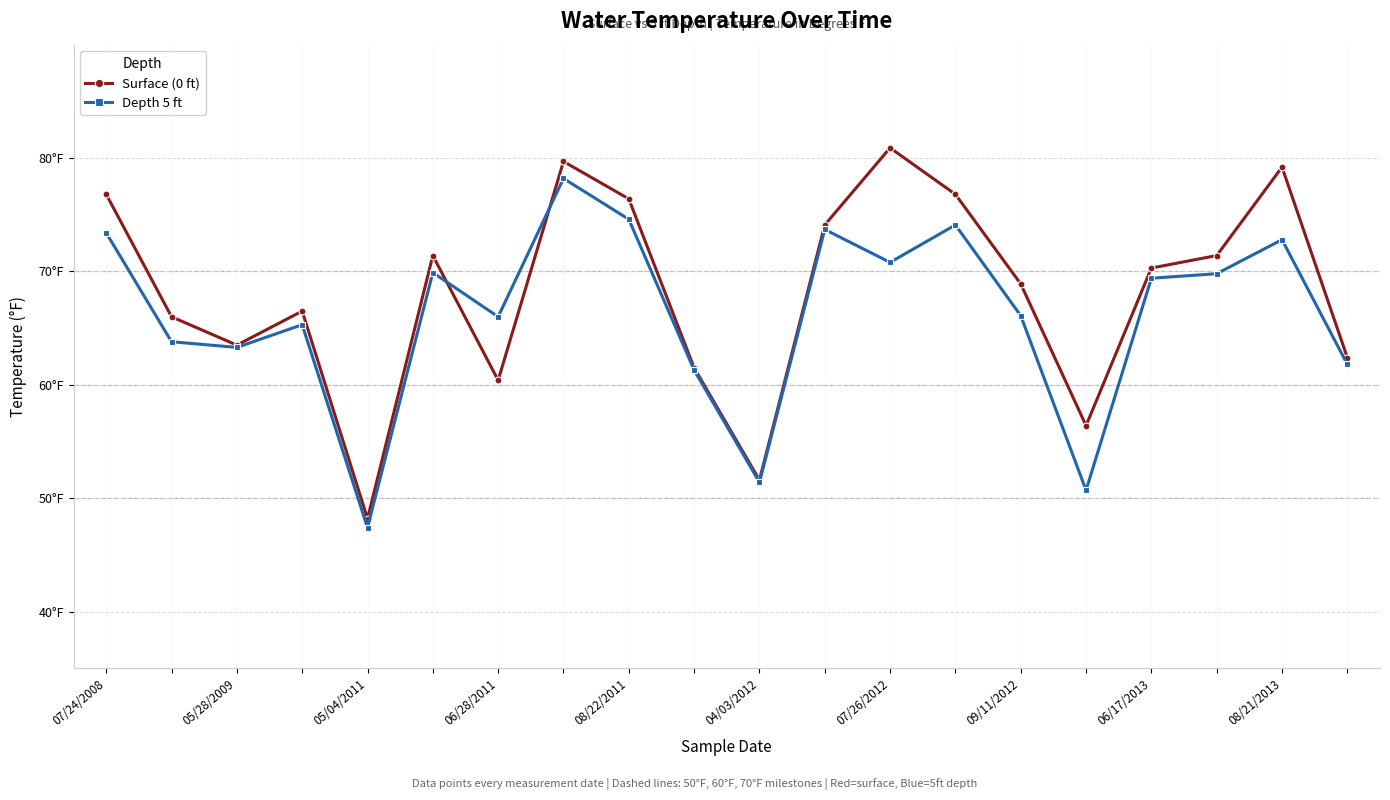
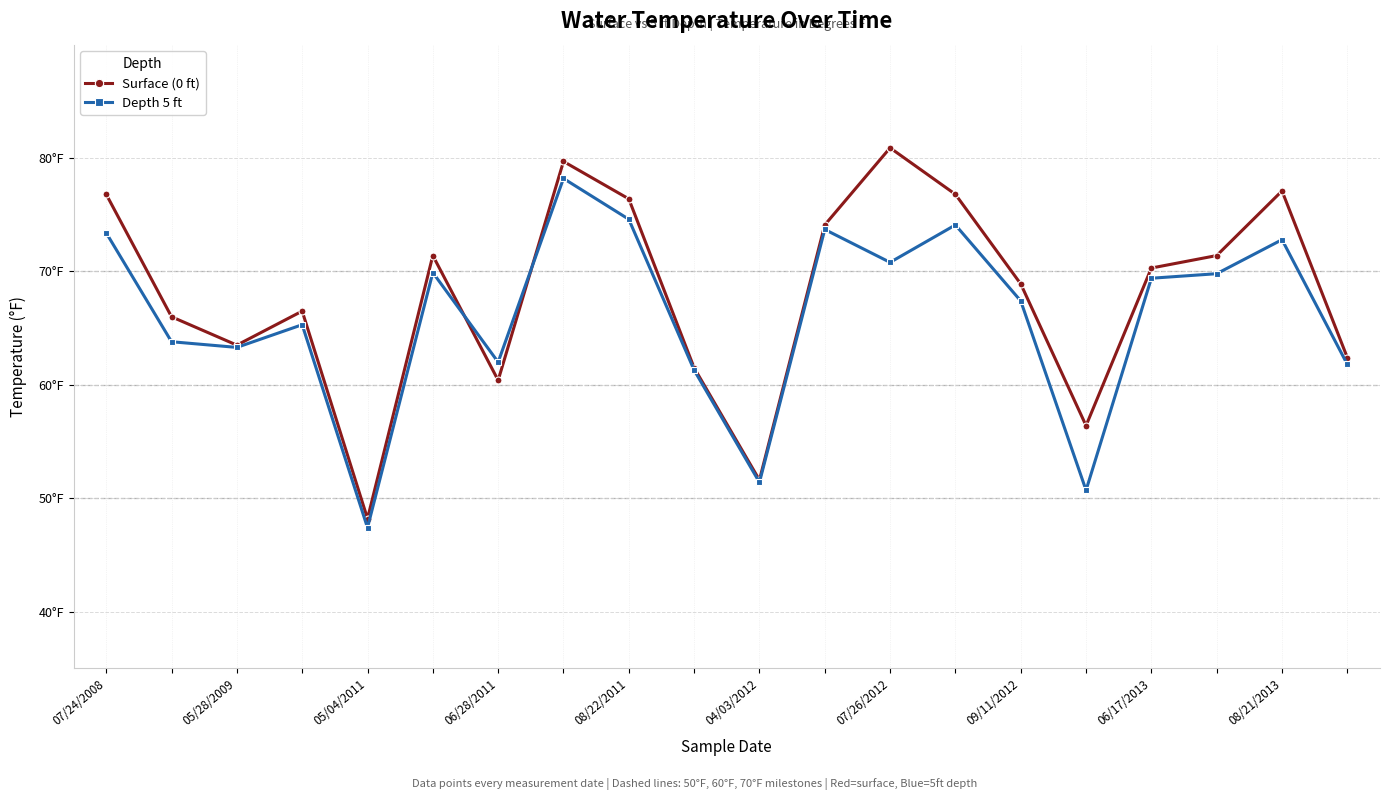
  {
    "Surface (0 ft)": {
      "07/24/2008": "76.8°F",
      "05/04/2011": "48.2°F",
      "06/28/2011": "60.4°F",
      "08/22/2011": "76.4°F",
      "07/26/2012": "80.9°F",
      "09/11/2012": "68.9°F",
      "06/17/2013": "70.3°F",
-     "08/21/2013": "79.2°F"
+     "08/21/2013": "77.1°F"
    },
    "Depth 5 ft": {
      "07/24/2008": "73.4°F",
      "05/04/2011": "47.4°F",
-     "06/28/2011": "66°F",
+     "06/28/2011": "62°F",
      "08/22/2011": "74.6°F",
      "07/26/2012": "70.8°F",
-     "09/11/2012": "66.1°F",
+     "09/11/2012": "67.4°F",
      "06/17/2013": "69.4°F",
      "08/21/2013": "72.8°F"
    }
  }
